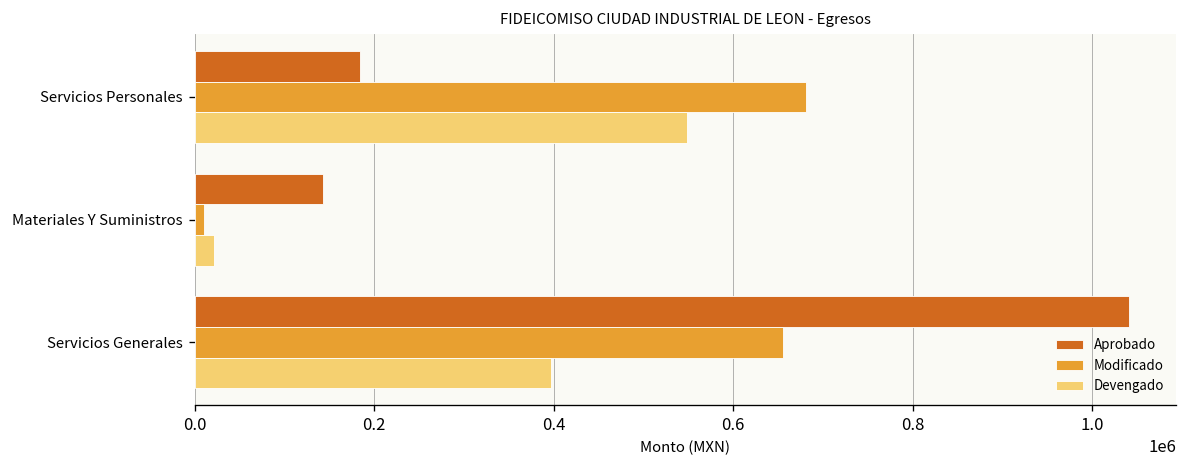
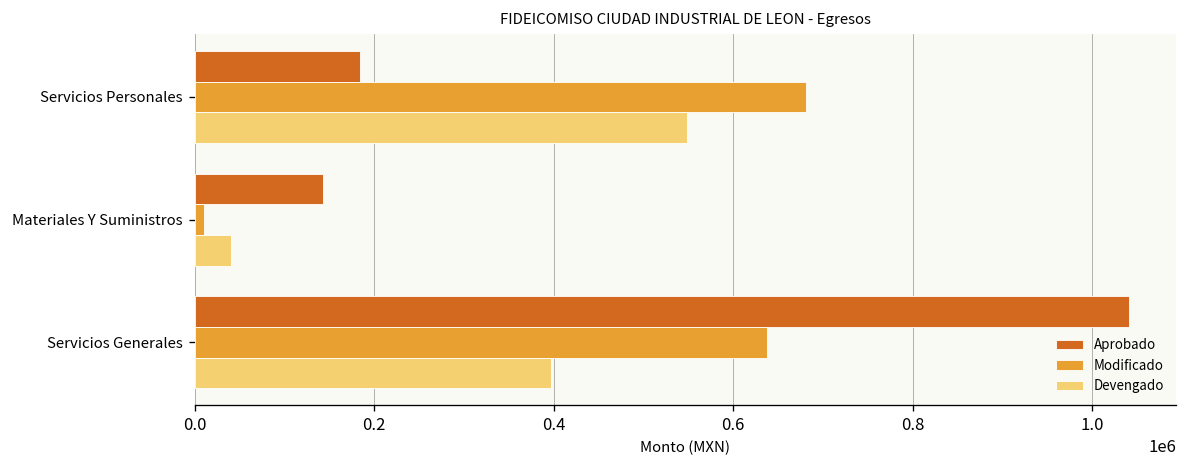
  {
    "Aprobado": {
      "Servicios Personales": 180000,
      "Materiales Y Suministros": 140000,
      "Servicios Generales": 1040000
    },
    "Modificado": {
      "Servicios Personales": 680000,
      "Materiales Y Suministros": 10000,
-     "Servicios Generales": 660000
+     "Servicios Generales": 640000
    },
    "Devengado": {
      "Servicios Personales": 550000,
-     "Materiales Y Suministros": 20000,
+     "Materiales Y Suministros": 40000,
      "Servicios Generales": 400000
    }
  }
